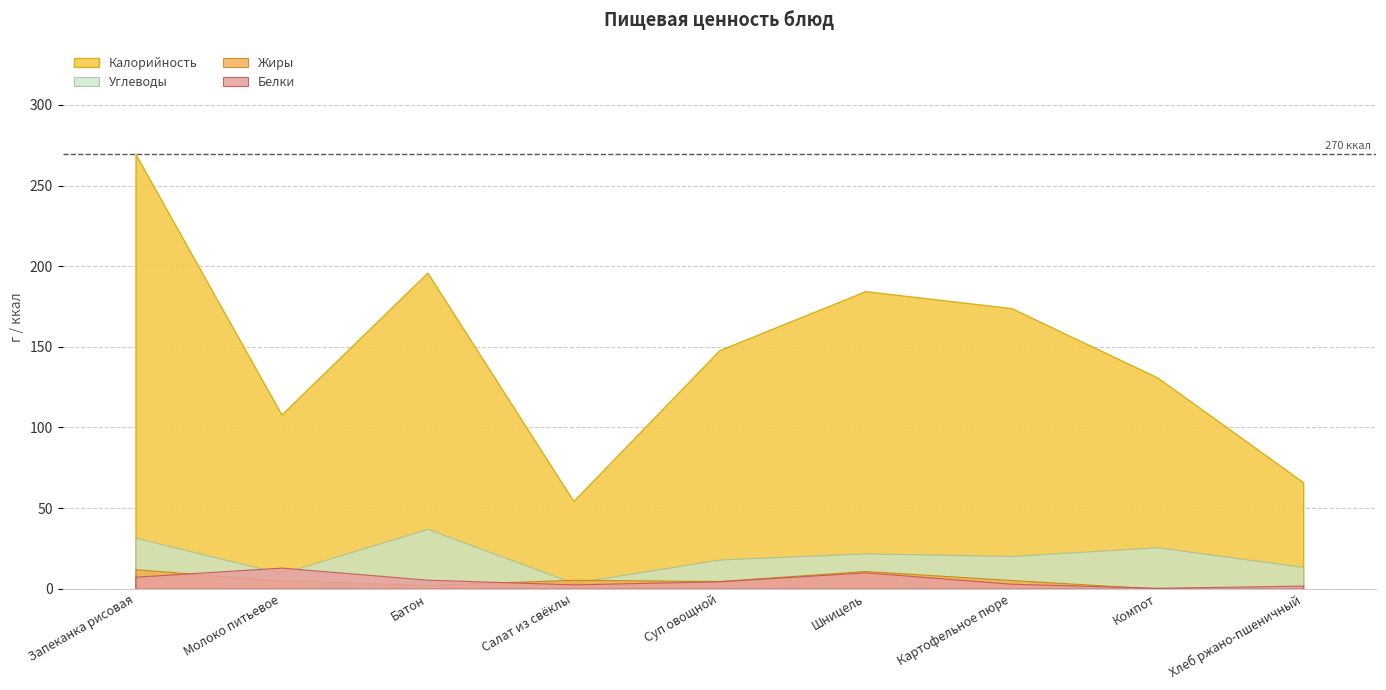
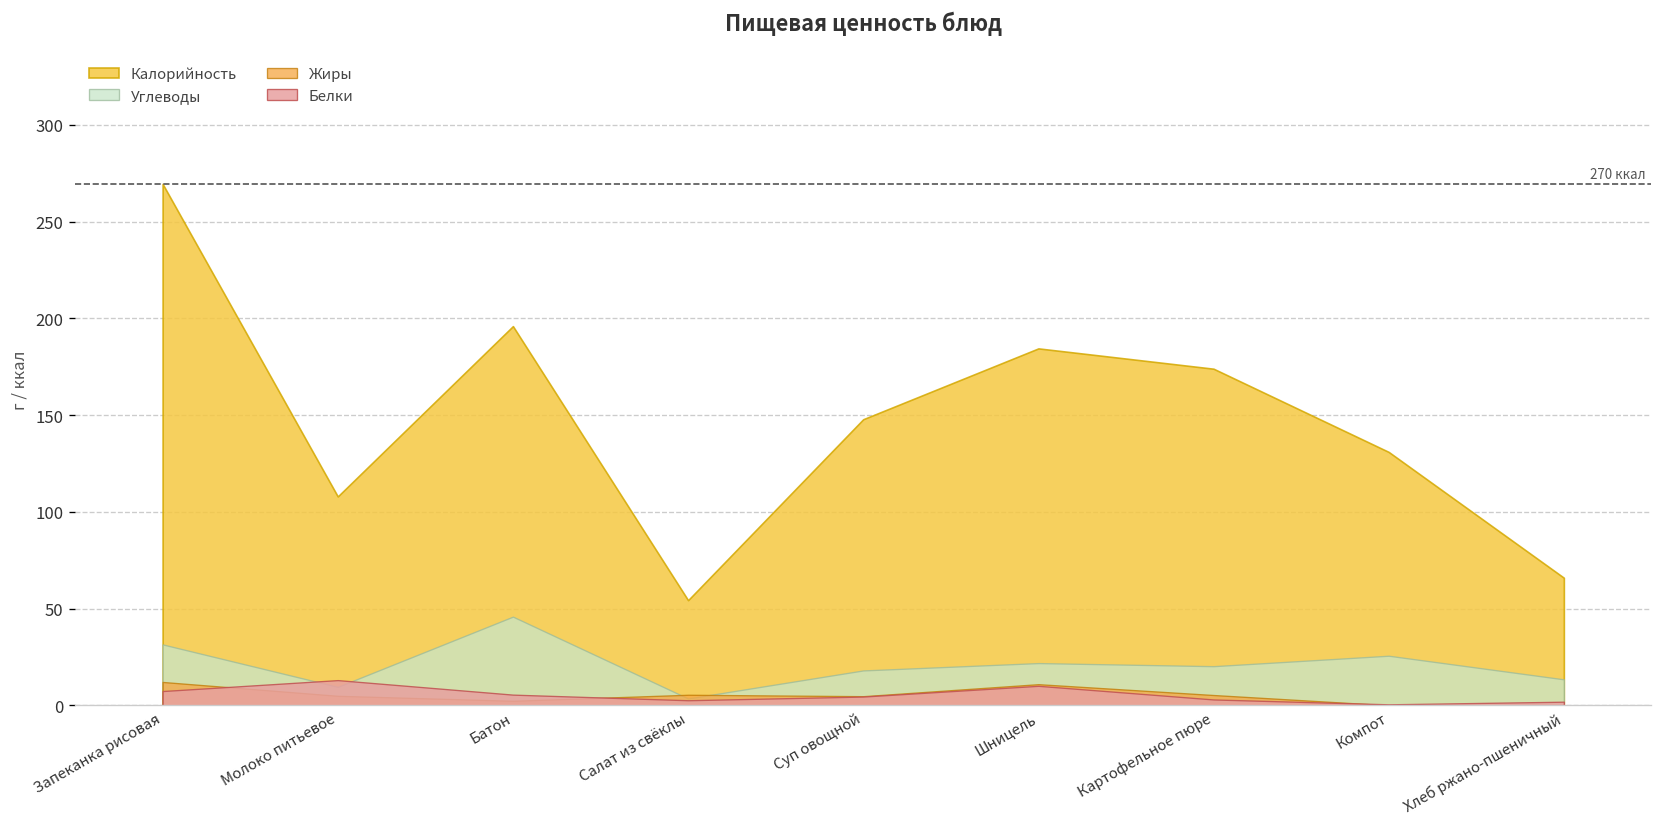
  {
    "Углеводы": {
      "Запеканка рисовая": 32,
      "Молоко питьевое": 10,
-     "Батон": 37,
+     "Батон": 46,
      "Суп овощной": 18,
      "Шницель": 22,
      "Картофельное пюре": 20,
      "Компот": 26,
      "Хлеб ржано-пшеничный": 14
    },
    "Белки": {
      "Запеканка рисовая": 7,
      "Молоко питьевое": 13,
      "Батон": 6,
      "Картофельное пюре": 3,
      "Хлеб ржано-пшеничный": 2
    }
  }
